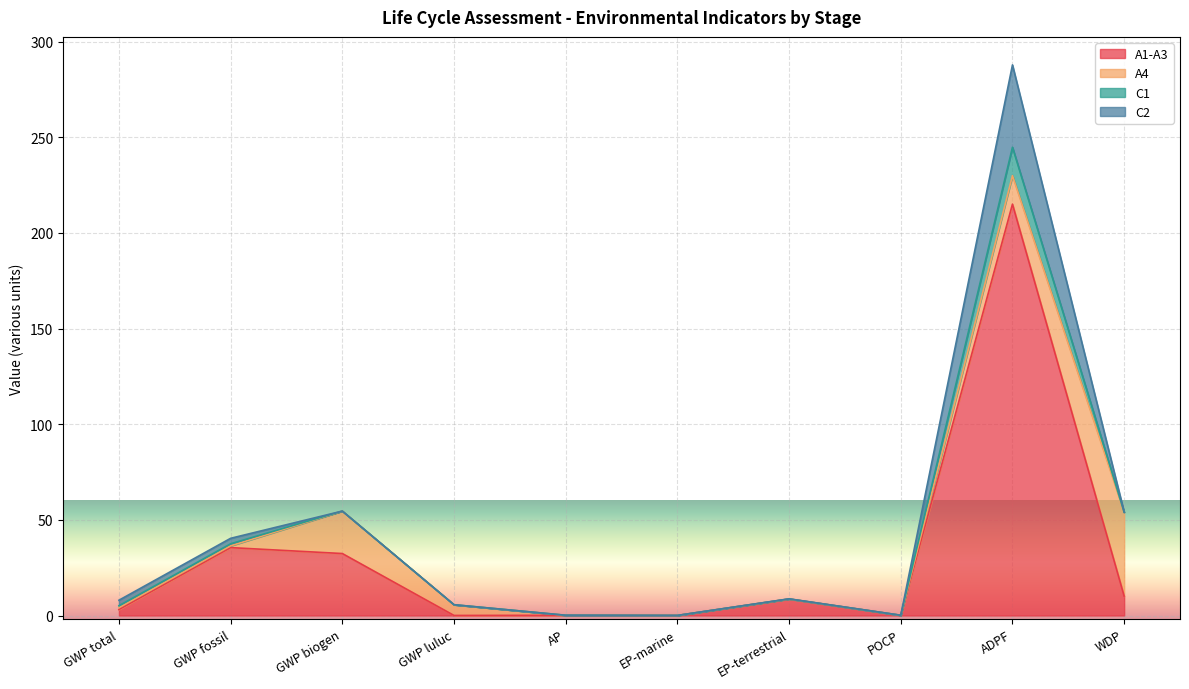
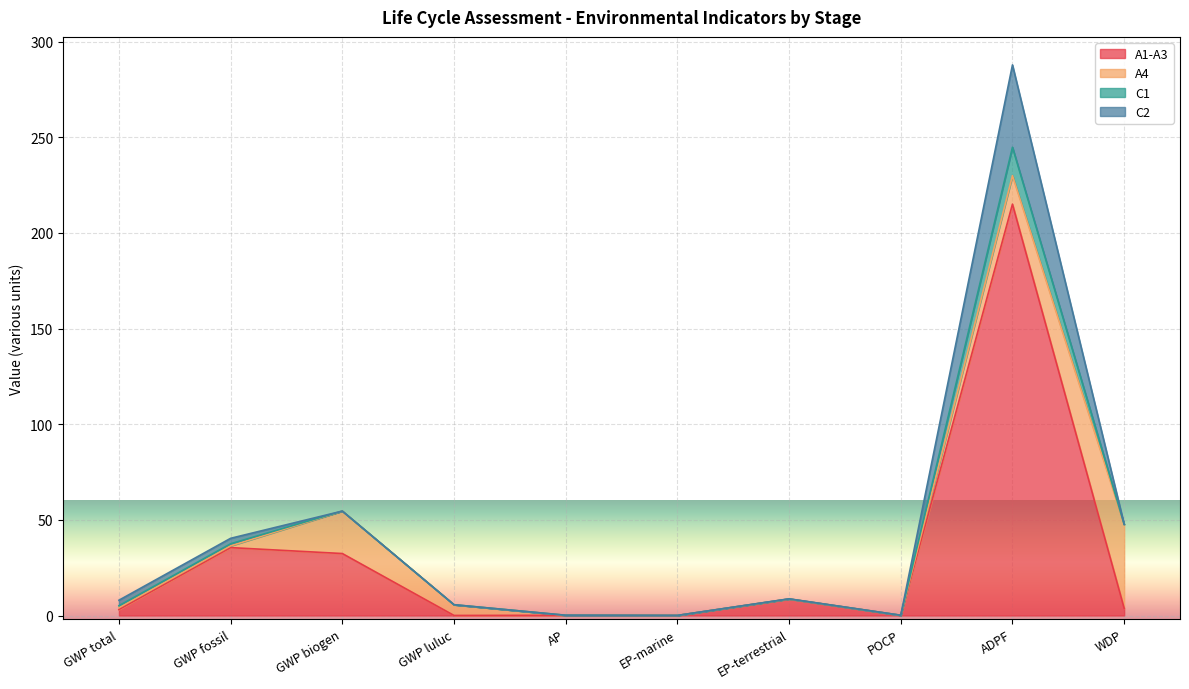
  {
    "A1-A3": {
      "GWP biogen": 32,
      "GWP luluc": 0,
      "ADPF": 215,
-     "WDP": 10
+     "WDP": 4
    },
    "A4": {
      "ADPF": 15
    }
  }
